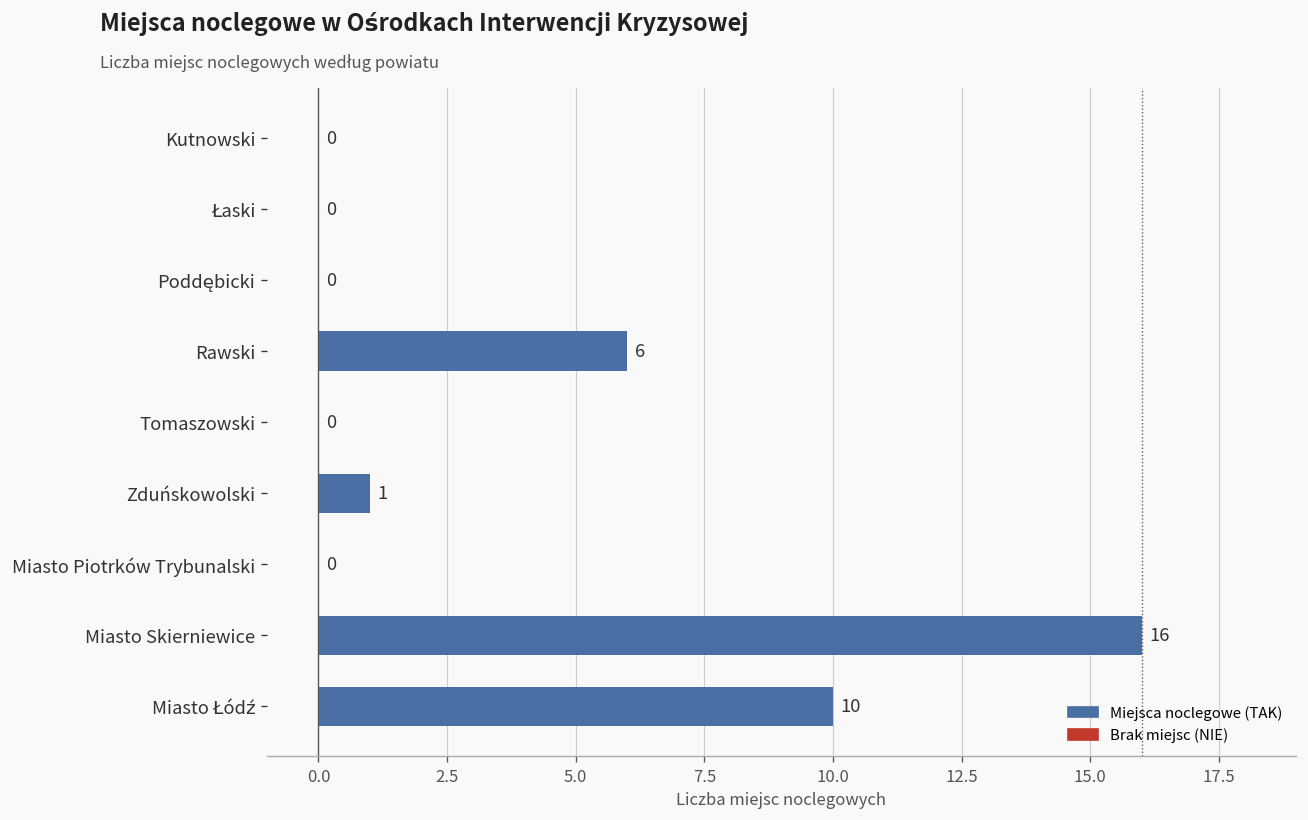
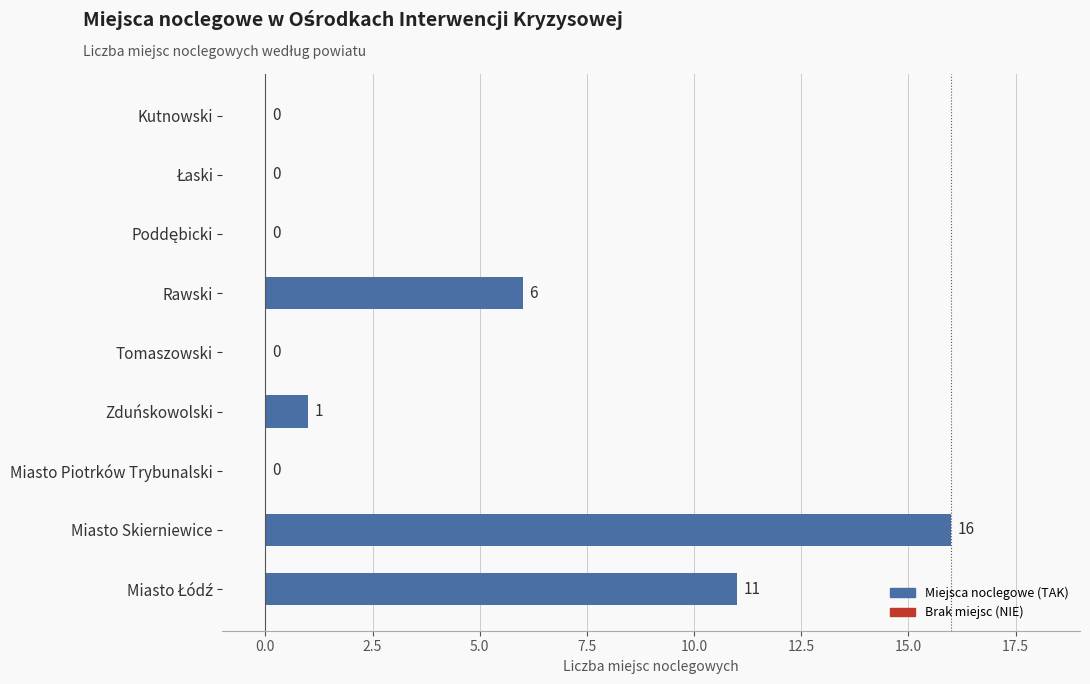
  {
    "Kutnowski": 0,
    "Łaski": 0,
    "Poddębicki": 0,
    "Rawski": 6,
    "Tomaszowski": 0,
    "Zduńskowolski": 1,
    "Miasto Piotrków Trybunalski": 0,
    "Miasto Skierniewice": 16,
-   "Miasto Łódź": 10
+   "Miasto Łódź": 11
  }
